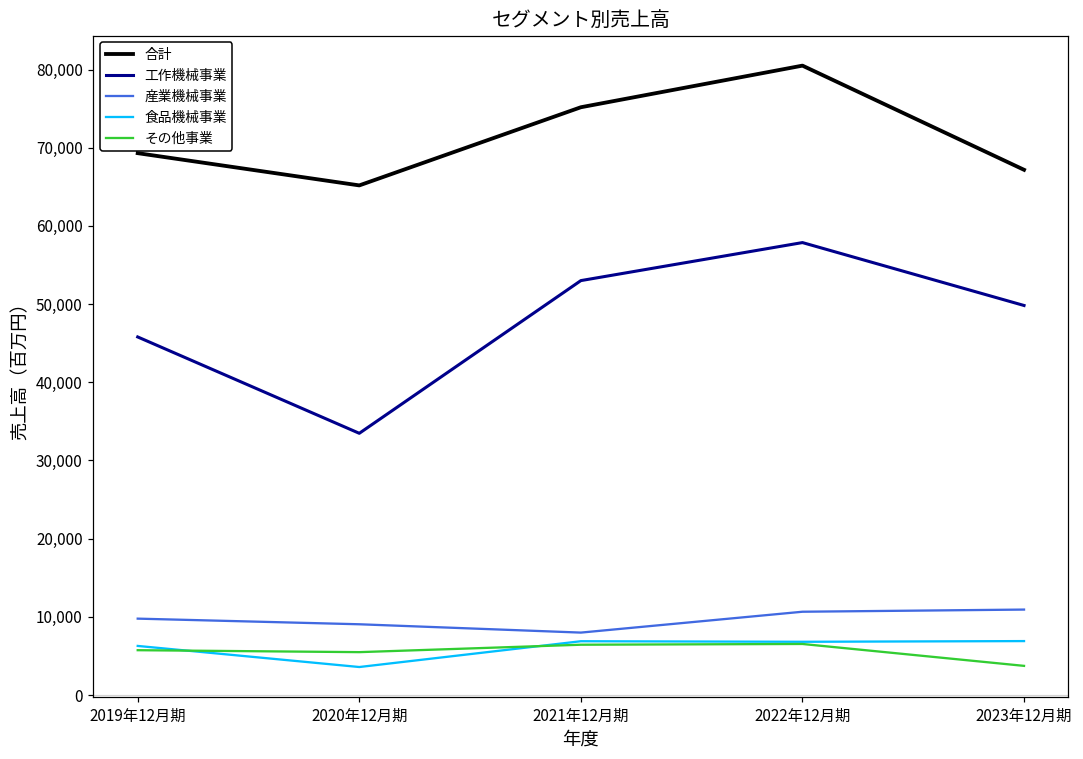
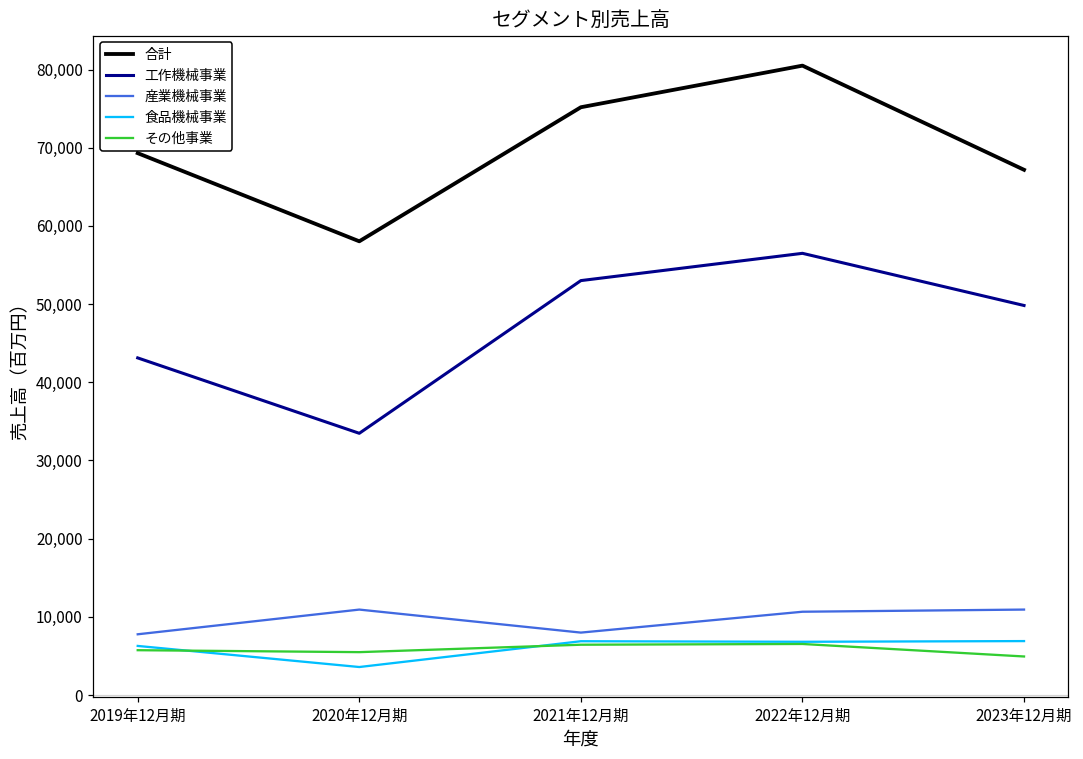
  {
    "合計": {
      "2019年12月期": "69,000",
-     "2020年12月期": "65,000",
+     "2020年12月期": "58,000",
      "2021年12月期": "75,000",
      "2022年12月期": "80,000",
      "2023年12月期": "67,000"
    },
    "工作機械事業": {
-     "2019年12月期": "46,000",
+     "2019年12月期": "43,000",
      "2020年12月期": "33,000",
      "2021年12月期": "53,000",
-     "2022年12月期": "58,000",
+     "2022年12月期": "56,000",
      "2023年12月期": "50,000"
    },
    "産業機械事業": {
-     "2019年12月期": "10,000",
-     "2020年12月期": "9,000",
+     "2019年12月期": "8,000",
+     "2020年12月期": "11,000",
      "2021年12月期": "8,000",
      "2022年12月期": "11,000",
      "2023年12月期": "11,000"
    },
    "食品機械事業": {
      "2019年12月期": "6,000",
      "2020年12月期": "4,000",
      "2021年12月期": "7,000",
      "2023年12月期": "7,000"
    },
    "その他事業": {
      "2019年12月期": "6,000",
      "2020年12月期": "5,000",
      "2021年12月期": "6,000",
-     "2023年12月期": "4,000"
+     "2023年12月期": "5,000"
    }
  }
